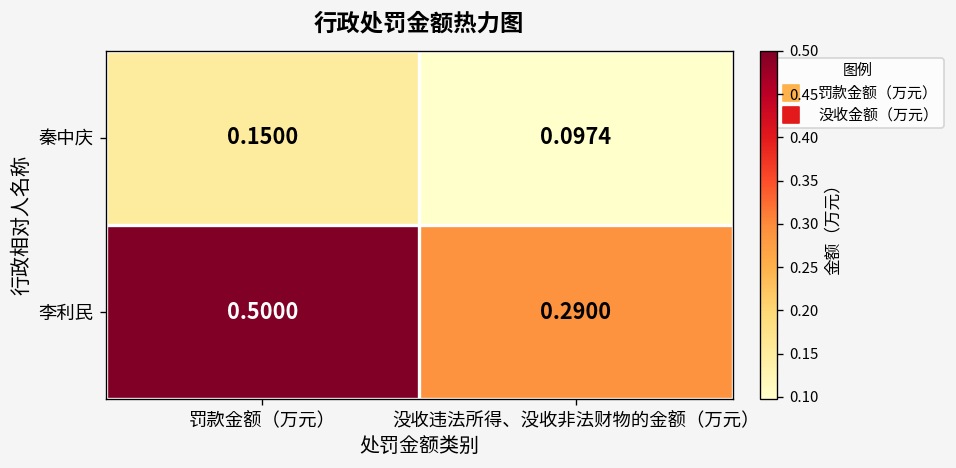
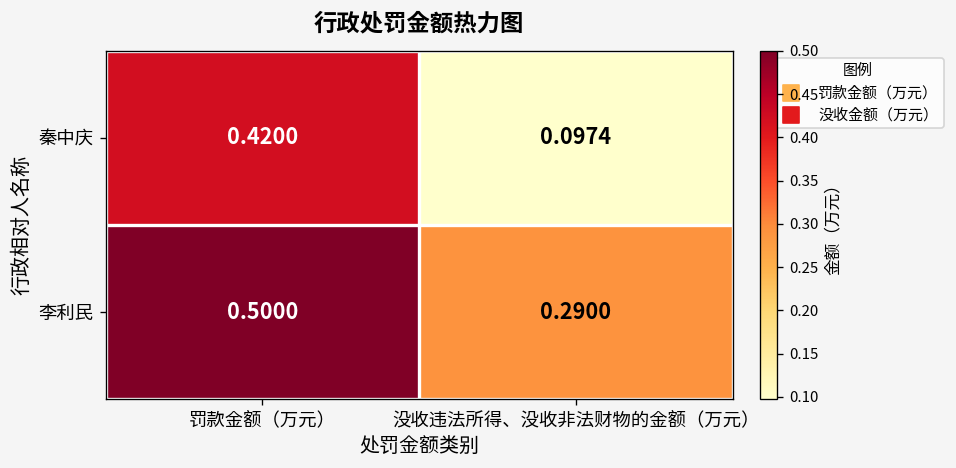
  {
    "秦中庆": {
-     "罚款金额（万元）": 0.1500,
+     "罚款金额（万元）": 0.4200,
      "没收违法所得、没收非法财物的金额（万元）": 0.0974
    },
    "李利民": {
      "罚款金额（万元）": 0.5000,
      "没收违法所得、没收非法财物的金额（万元）": 0.2900
    }
  }
